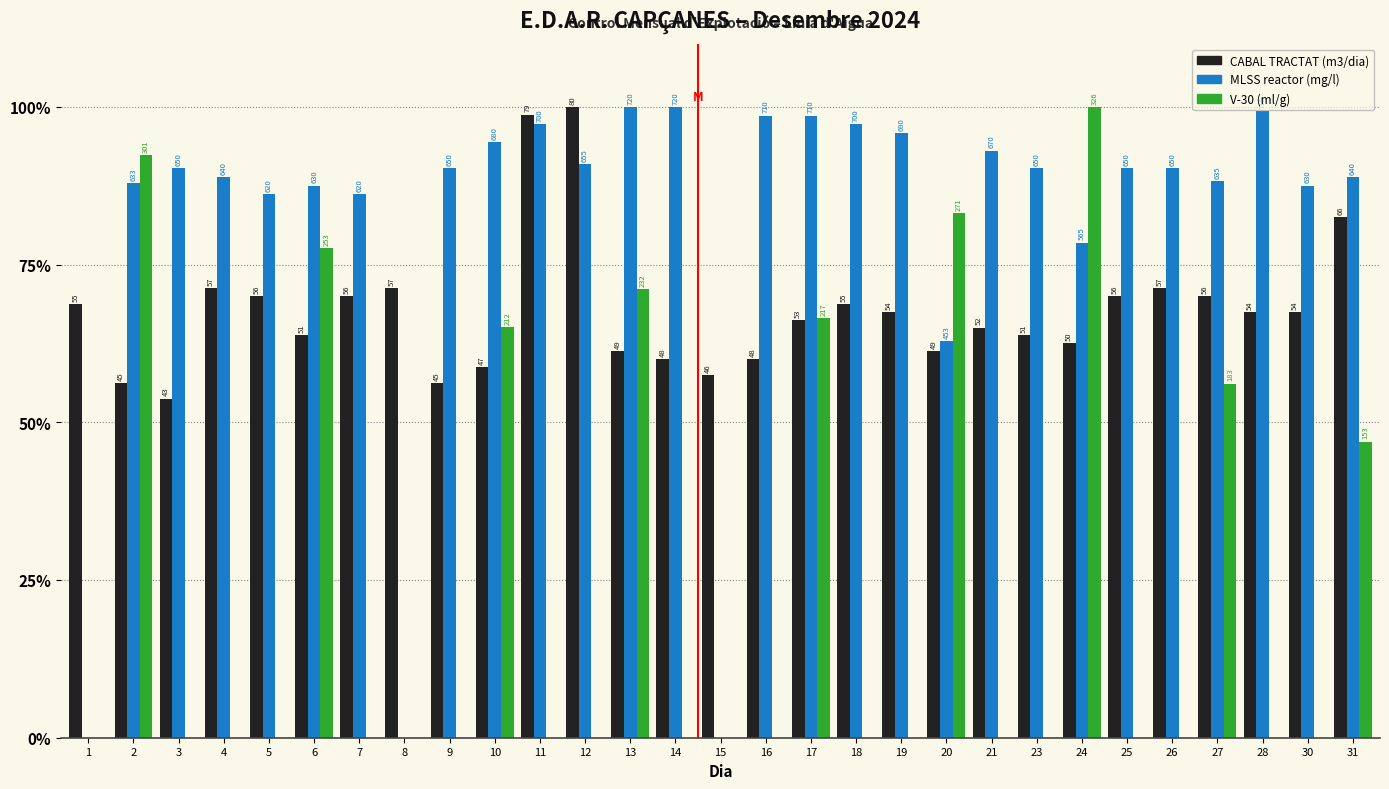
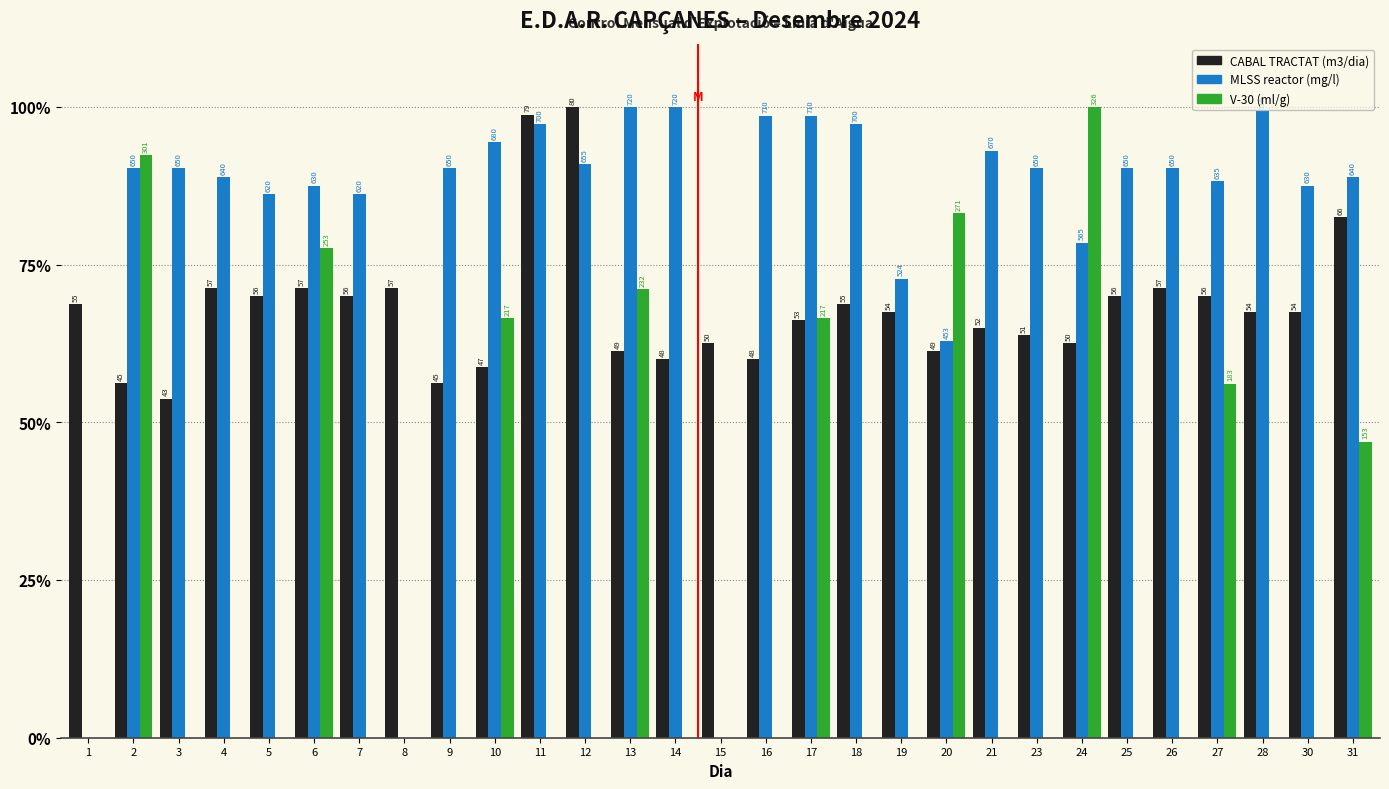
  {
    "CABAL TRACTAT (m3/dia)": {
-     "6": 51,
-     "15": 46
+     "6": 57,
+     "15": 50
    },
    "MLSS reactor (mg/l)": {
-     "2": 633,
-     "19": 690
+     "2": 650,
+     "19": 524
    },
    "V-30 (ml/g)": {
-     "10": 212
+     "10": 217
    }
  }
